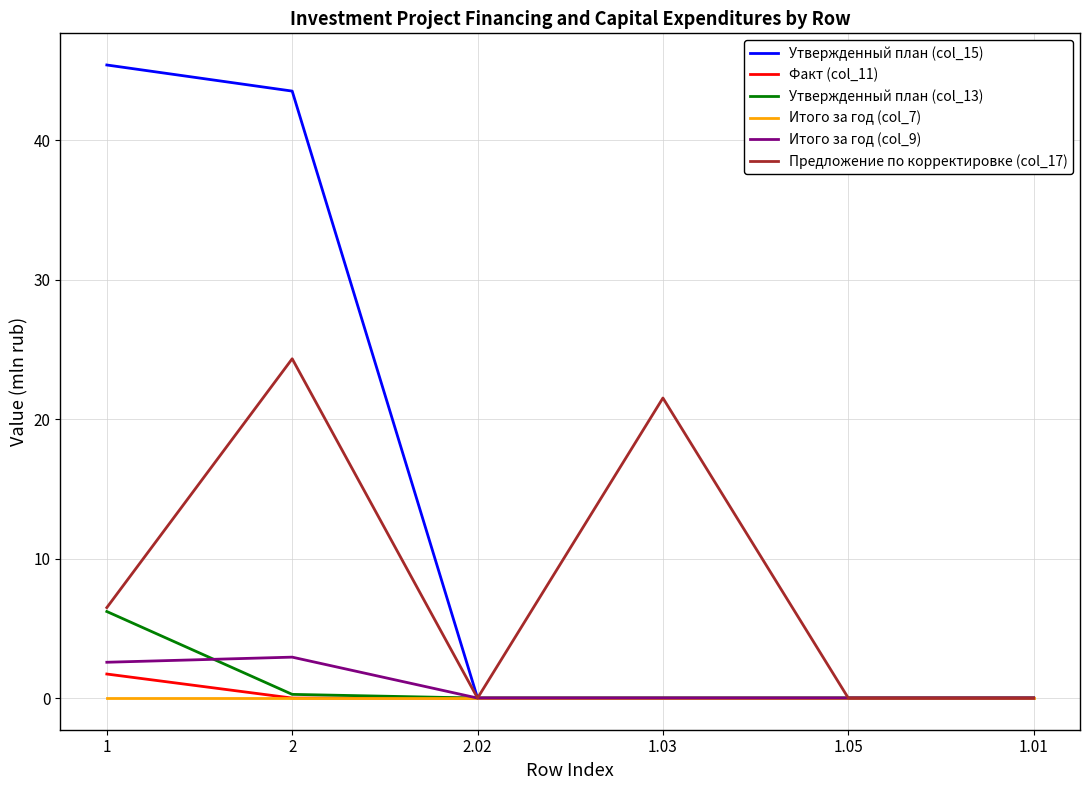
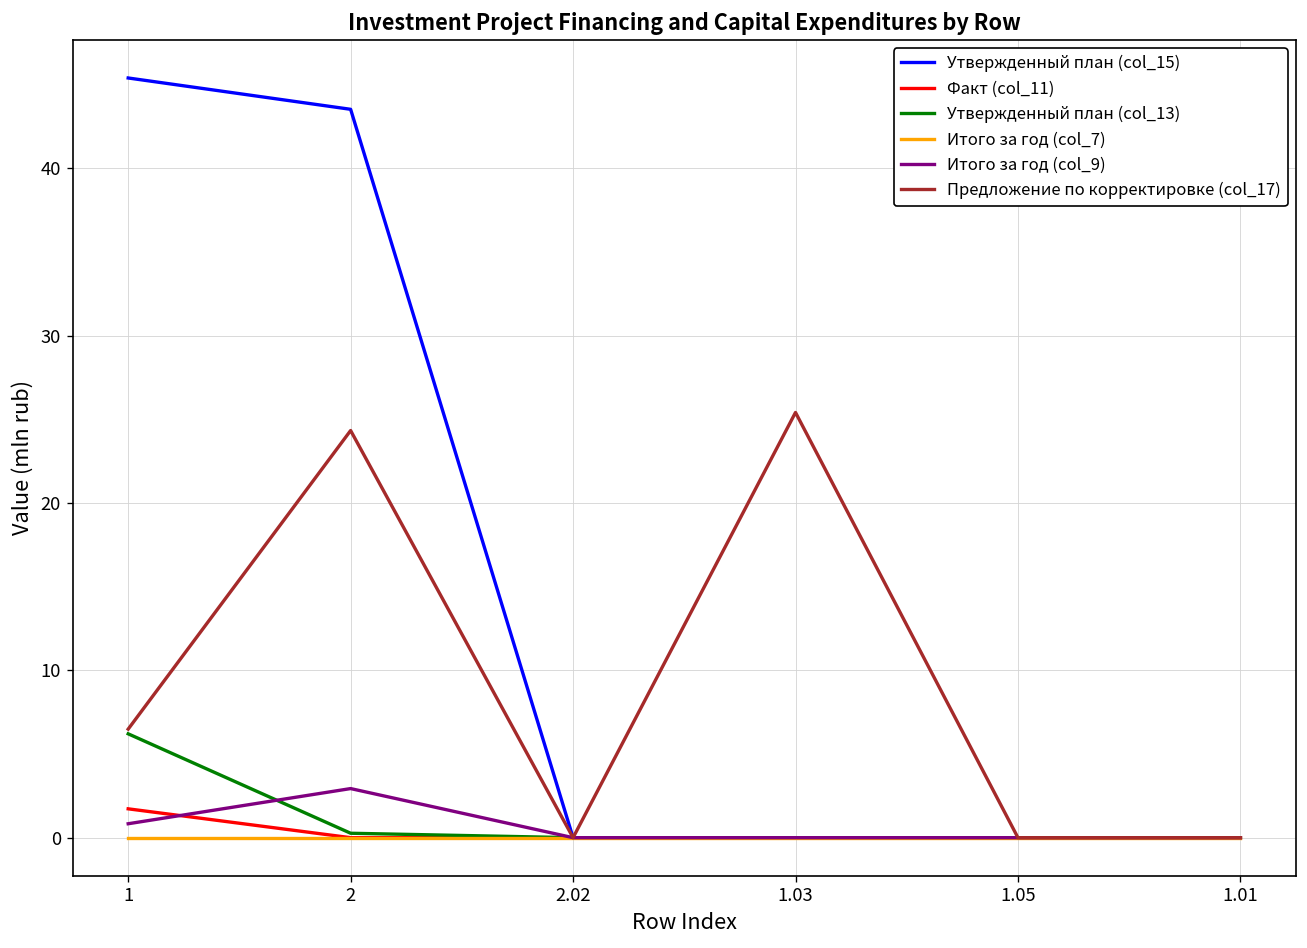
  {
    "Утвержденный план (col_15)": {
      "1": 45.4,
      "2": 43.5
    },
    "Факт (col_11)": {
      "1": 1.7
    },
    "Утвержденный план (col_13)": {
      "1": 6.2,
      "2": 0.3
    },
    "Итого за год (col_7)": {
      "1": 0.0
    },
    "Итого за год (col_9)": {
-     "1": 2.6,
+     "1": 0.8,
      "2": 2.9
    },
    "Предложение по корректировке (col_17)": {
      "1": 6.5,
      "2": 24.3,
-     "1.03": 21.5
+     "1.03": 25.4
    }
  }
